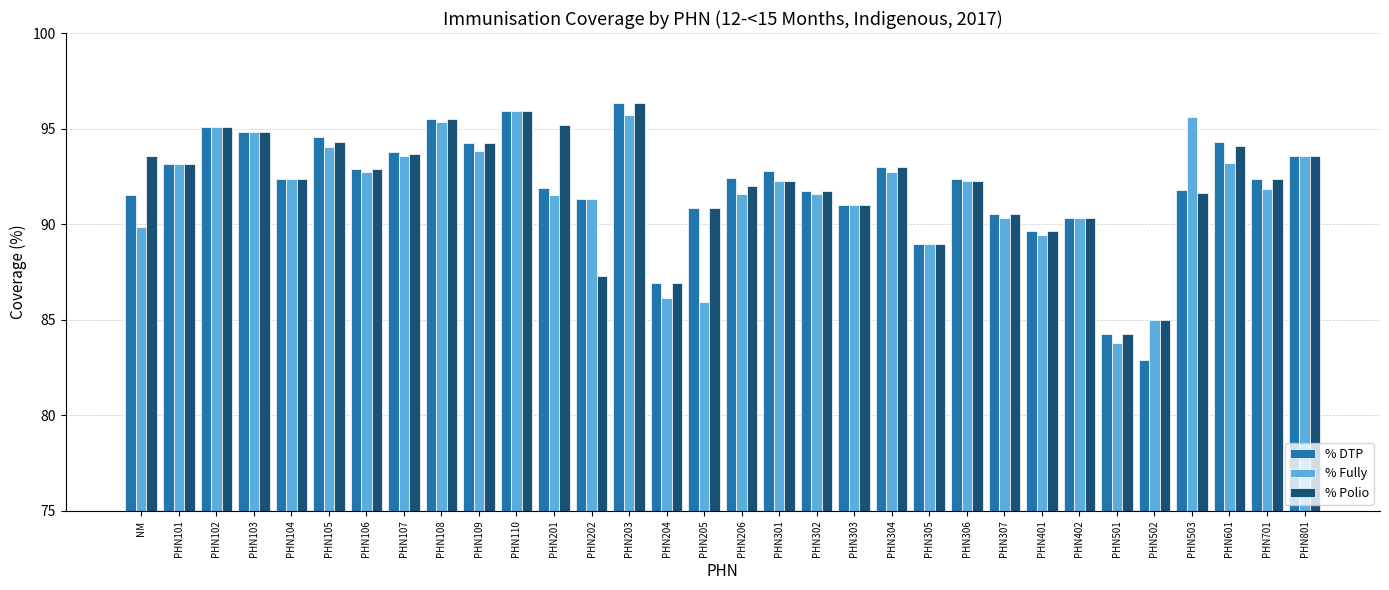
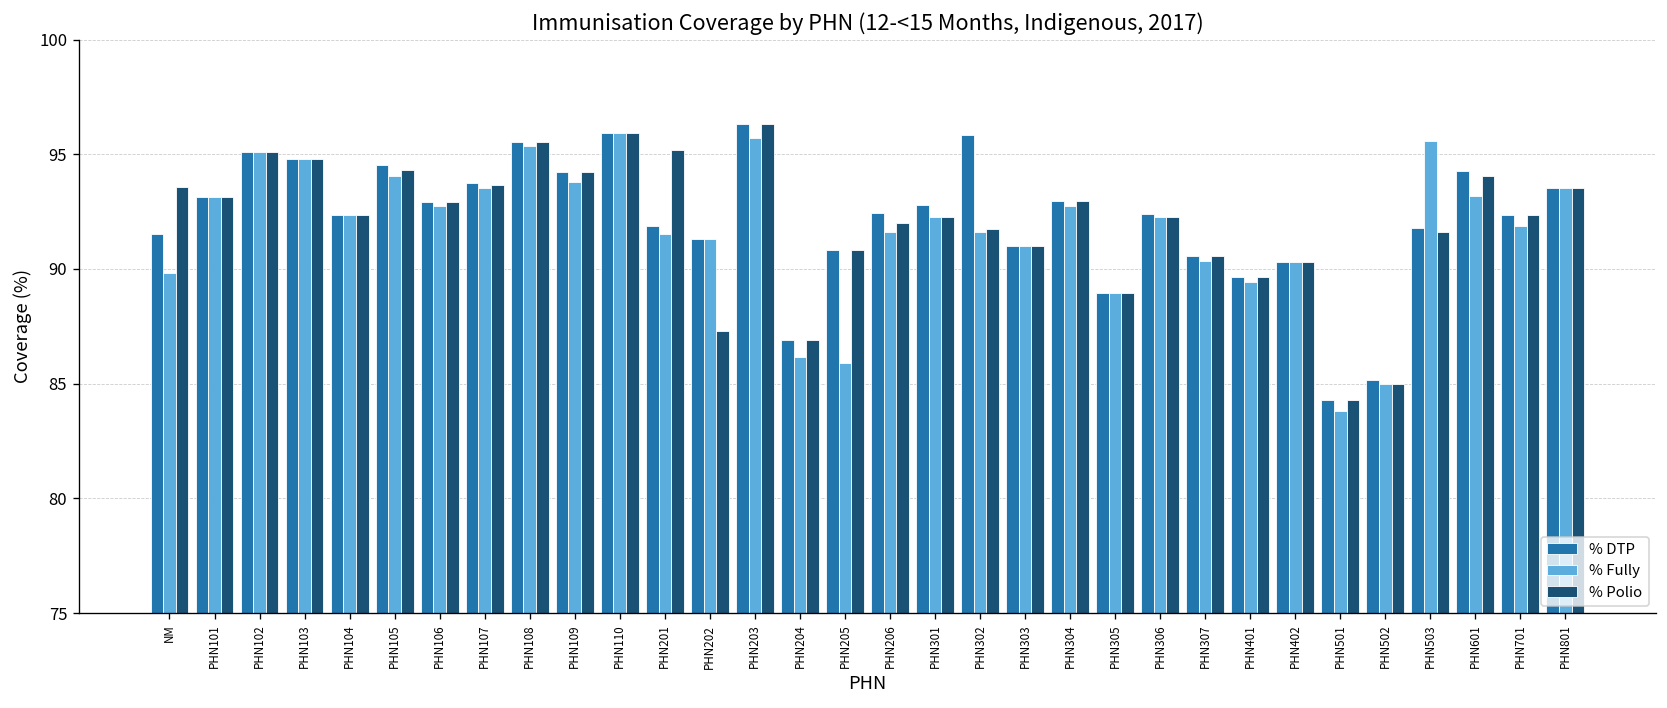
  {
    "% DTP": {
      "NM": 91.5,
      "PHN101": 93.2,
      "PHN102": 95.1,
      "PHN103": 94.8,
      "PHN104": 92.4,
      "PHN105": 94.5,
      "PHN106": 92.9,
      "PHN107": 93.8,
      "PHN108": 95.5,
      "PHN109": 94.2,
      "PHN110": 95.9,
      "PHN201": 91.9,
      "PHN202": 91.3,
      "PHN203": 96.3,
      "PHN204": 86.9,
      "PHN205": 90.8,
      "PHN206": 92.4,
      "PHN301": 92.8,
-     "PHN302": 91.8,
+     "PHN302": 95.8,
      "PHN303": 91.0,
      "PHN304": 93.0,
      "PHN305": 89.0,
      "PHN306": 92.4,
      "PHN307": 90.6,
      "PHN401": 89.6,
      "PHN402": 90.3,
      "PHN501": 84.3,
-     "PHN502": 82.9,
+     "PHN502": 85.2,
      "PHN503": 91.8,
      "PHN601": 94.3,
      "PHN701": 92.4,
      "PHN801": 93.6
    },
    "% Fully": {
      "NM": 89.8,
      "PHN101": 93.2,
      "PHN102": 95.1,
      "PHN103": 94.8,
      "PHN104": 92.4,
      "PHN105": 94.1,
      "PHN106": 92.7,
      "PHN107": 93.5,
      "PHN108": 95.4,
      "PHN109": 93.8,
      "PHN110": 95.9,
      "PHN201": 91.5,
      "PHN202": 91.3,
      "PHN203": 95.7,
      "PHN204": 86.2,
      "PHN205": 85.9,
      "PHN206": 91.6,
      "PHN301": 92.3,
      "PHN302": 91.6,
      "PHN303": 91.0,
      "PHN304": 92.7,
      "PHN305": 89.0,
      "PHN306": 92.3,
      "PHN307": 90.3,
      "PHN401": 89.4,
      "PHN402": 90.3,
      "PHN501": 83.8,
      "PHN502": 85.0,
      "PHN503": 95.6,
      "PHN601": 93.2,
      "PHN701": 91.9,
      "PHN801": 93.6
    },
    "% Polio": {
      "NM": 93.6,
      "PHN101": 93.2,
      "PHN102": 95.1,
      "PHN103": 94.8,
      "PHN104": 92.4,
      "PHN105": 94.3,
      "PHN106": 92.9,
      "PHN107": 93.7,
      "PHN108": 95.5,
      "PHN109": 94.2,
      "PHN110": 95.9,
      "PHN201": 95.2,
      "PHN202": 87.3,
      "PHN203": 96.3,
      "PHN204": 86.9,
      "PHN205": 90.8,
      "PHN206": 92.0,
      "PHN301": 92.3,
      "PHN302": 91.8,
      "PHN303": 91.0,
      "PHN304": 93.0,
      "PHN305": 89.0,
      "PHN306": 92.3,
      "PHN307": 90.6,
      "PHN401": 89.6,
      "PHN402": 90.3,
      "PHN501": 84.3,
      "PHN502": 85.0,
      "PHN503": 91.6,
      "PHN601": 94.1,
      "PHN701": 92.4,
      "PHN801": 93.6
    }
  }
